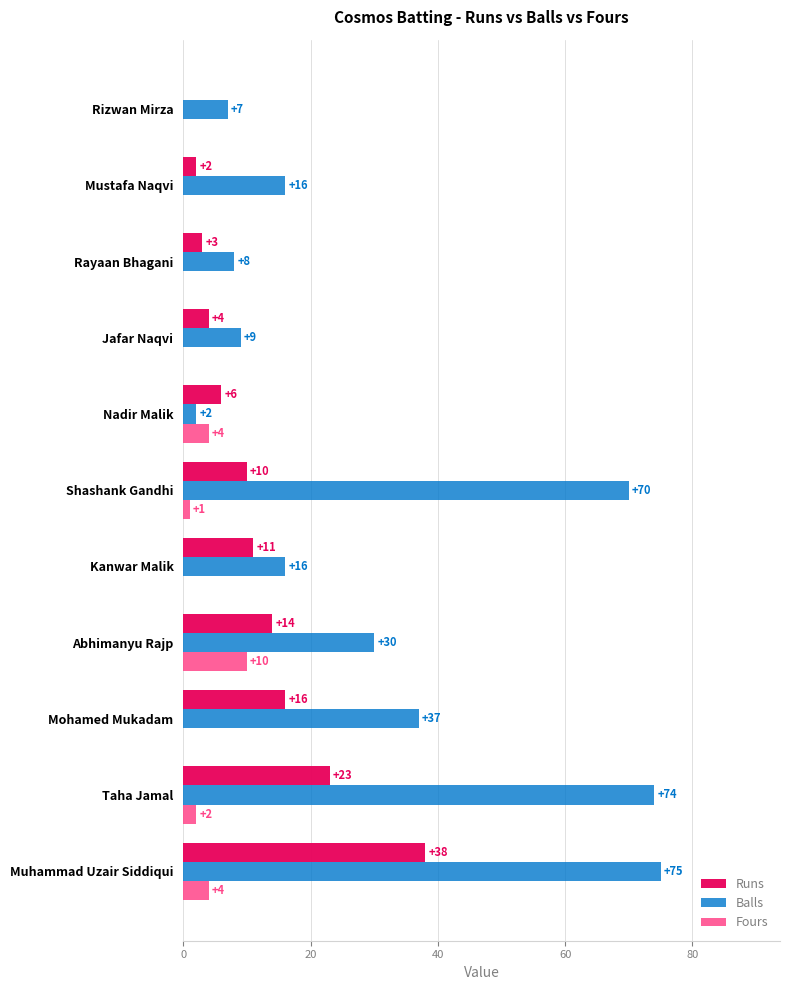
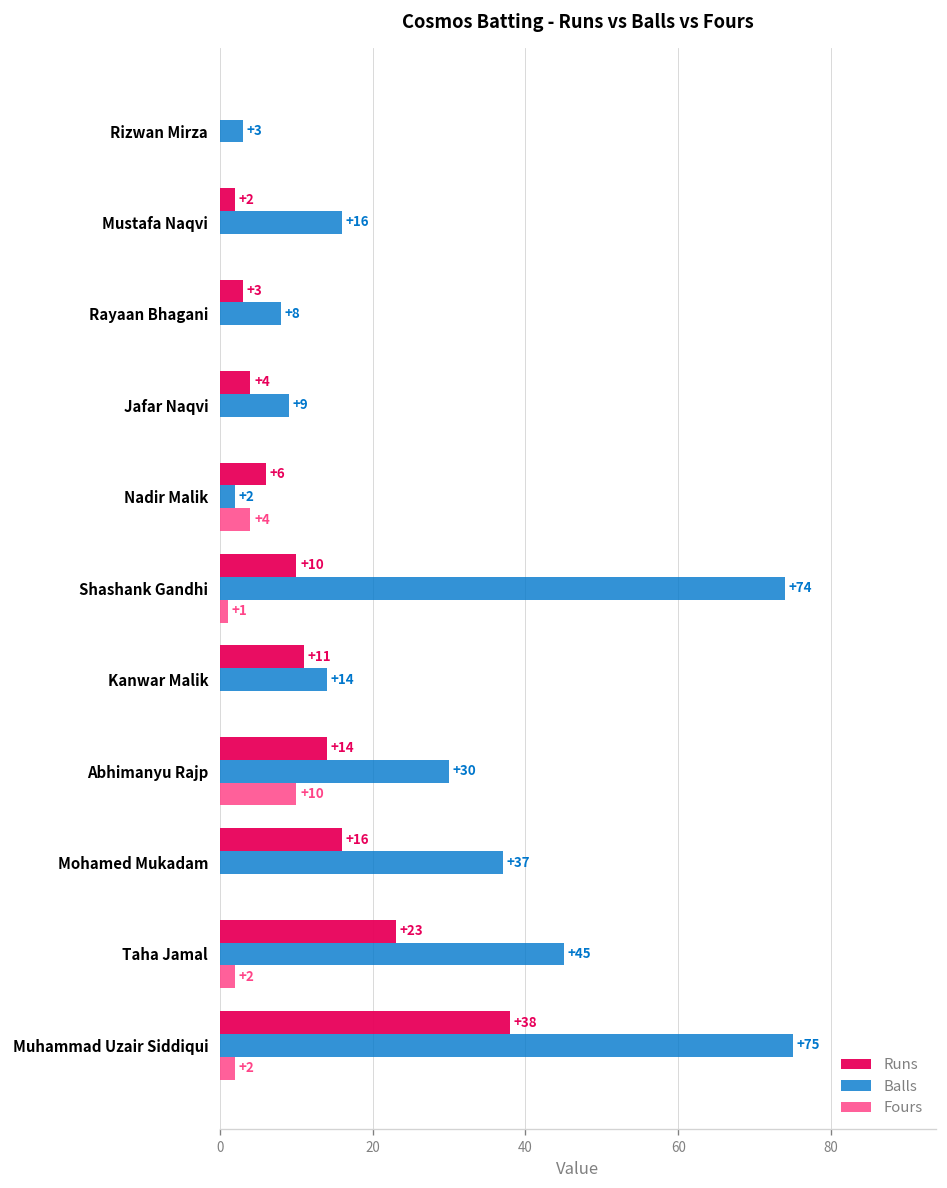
  {
    "Runs": {
      "Mustafa Naqvi": "+2",
      "Rayaan Bhagani": "+3",
      "Jafar Naqvi": "+4",
      "Nadir Malik": "+6",
      "Shashank Gandhi": "+10",
      "Kanwar Malik": "+11",
      "Abhimanyu Rajp": "+14",
      "Mohamed Mukadam": "+16",
      "Taha Jamal": "+23",
      "Muhammad Uzair Siddiqui": "+38"
    },
    "Balls": {
-     "Rizwan Mirza": "+7",
+     "Rizwan Mirza": "+3",
      "Mustafa Naqvi": "+16",
      "Rayaan Bhagani": "+8",
      "Jafar Naqvi": "+9",
      "Nadir Malik": "+2",
-     "Shashank Gandhi": "+70",
-     "Kanwar Malik": "+16",
+     "Shashank Gandhi": "+74",
+     "Kanwar Malik": "+14",
      "Abhimanyu Rajp": "+30",
      "Mohamed Mukadam": "+37",
-     "Taha Jamal": "+74",
+     "Taha Jamal": "+45",
      "Muhammad Uzair Siddiqui": "+75"
    },
    "Fours": {
      "Nadir Malik": "+4",
      "Shashank Gandhi": "+1",
      "Abhimanyu Rajp": "+10",
      "Taha Jamal": "+2",
-     "Muhammad Uzair Siddiqui": "+4"
+     "Muhammad Uzair Siddiqui": "+2"
    }
  }
